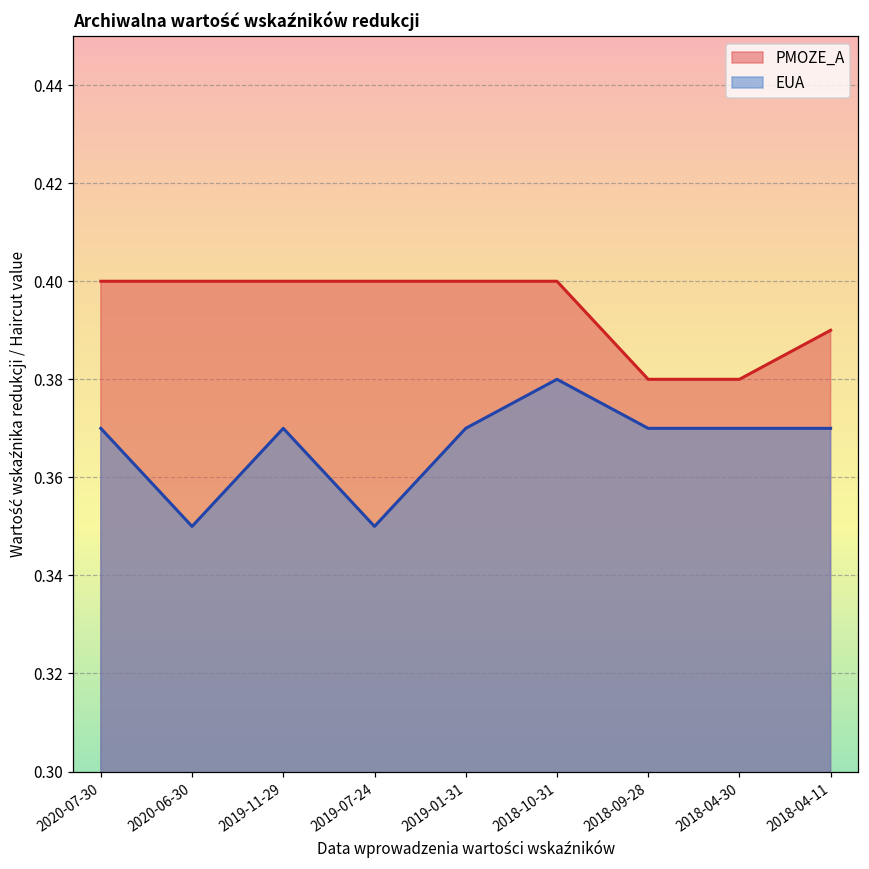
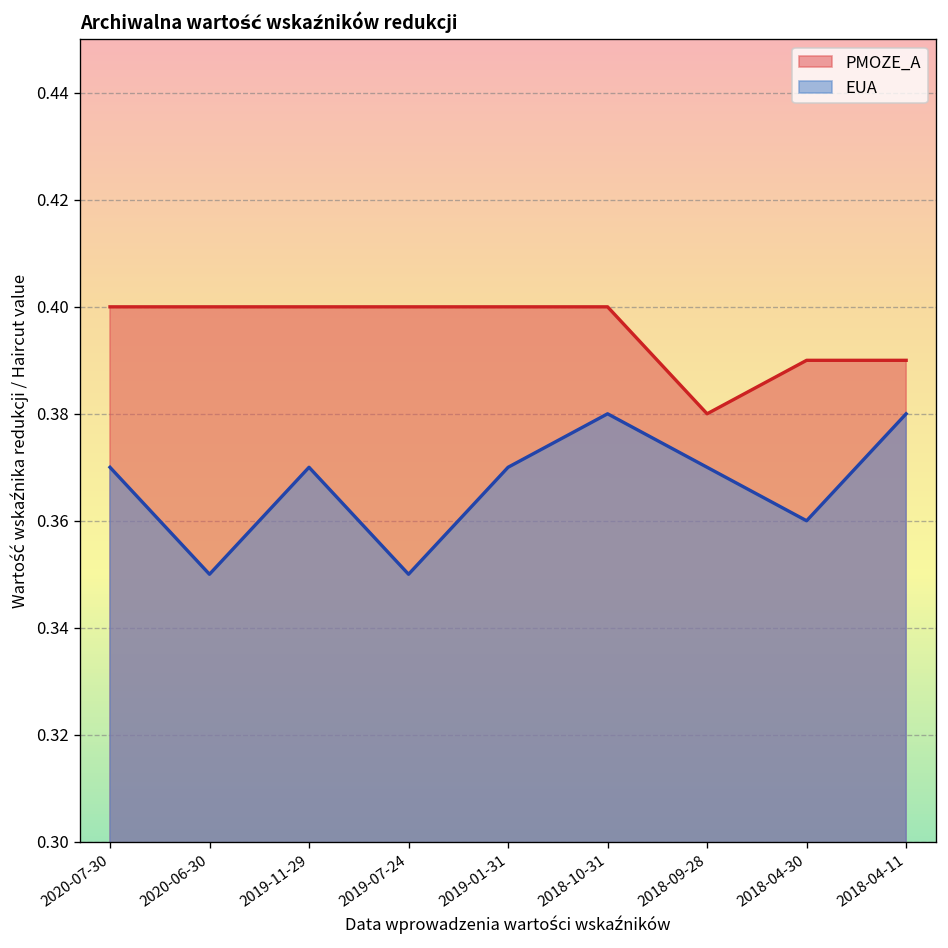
  {
    "PMOZE_A": {
      "2020-07-30": 0.40,
      "2020-06-30": 0.40,
      "2019-11-29": 0.40,
      "2019-07-24": 0.40,
      "2019-01-31": 0.40,
      "2018-10-31": 0.40,
      "2018-09-28": 0.38,
-     "2018-04-30": 0.38,
+     "2018-04-30": 0.39,
      "2018-04-11": 0.39
    },
    "EUA": {
      "2020-07-30": 0.37,
      "2020-06-30": 0.35,
      "2019-11-29": 0.37,
      "2019-07-24": 0.35,
      "2019-01-31": 0.37,
      "2018-10-31": 0.38,
      "2018-09-28": 0.37,
-     "2018-04-30": 0.37,
-     "2018-04-11": 0.37
+     "2018-04-30": 0.36,
+     "2018-04-11": 0.38
    }
  }
